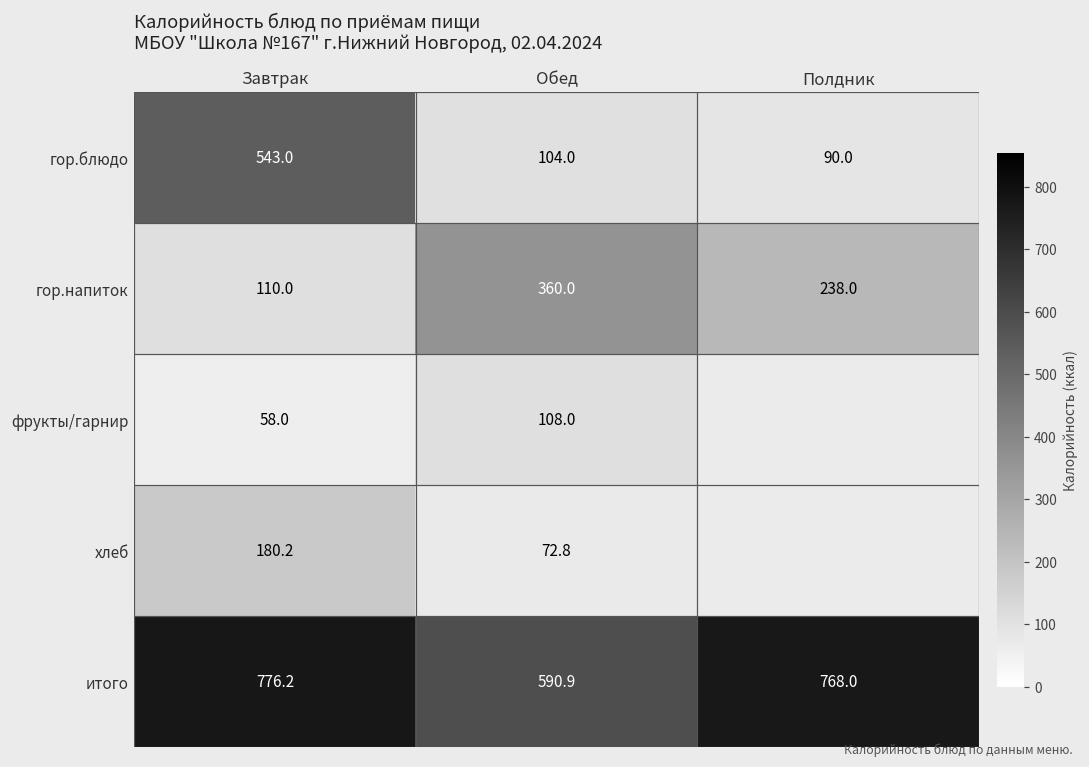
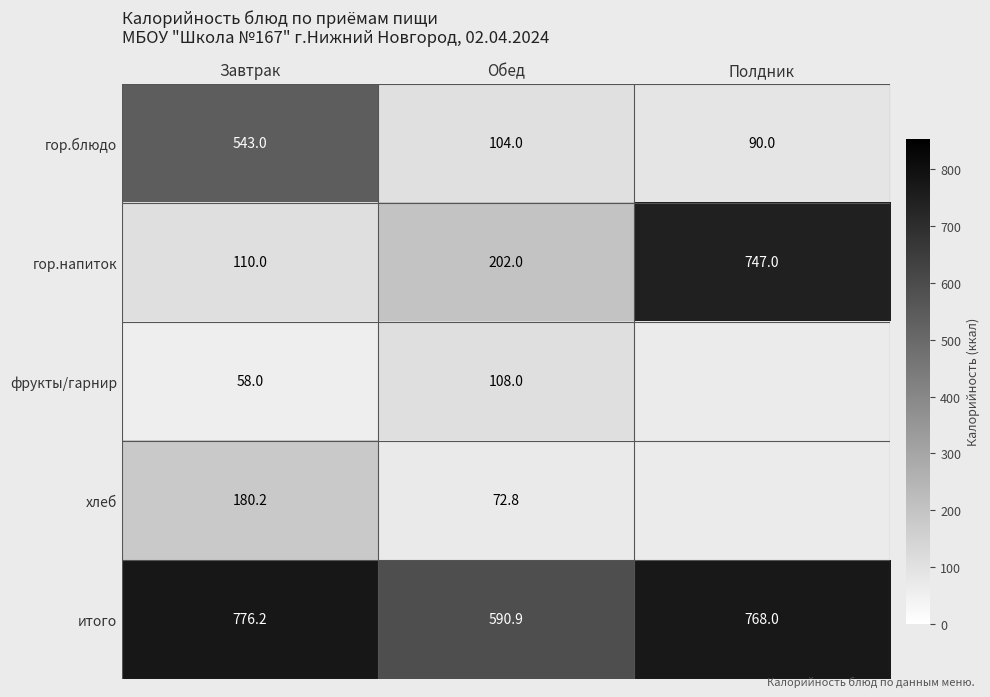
  {
    "гор.блюдо": {
      "Завтрак": 543.0,
      "Обед": 104.0,
      "Полдник": 90.0
    },
    "гор.напиток": {
      "Завтрак": 110.0,
-     "Обед": 360.0,
-     "Полдник": 238.0
+     "Обед": 202.0,
+     "Полдник": 747.0
    },
    "фрукты/гарнир": {
      "Завтрак": 58.0,
      "Обед": 108.0
    },
    "хлеб": {
      "Завтрак": 180.2,
      "Обед": 72.8
    },
    "итого": {
      "Завтрак": 776.2,
      "Обед": 590.9,
      "Полдник": 768.0
    }
  }
